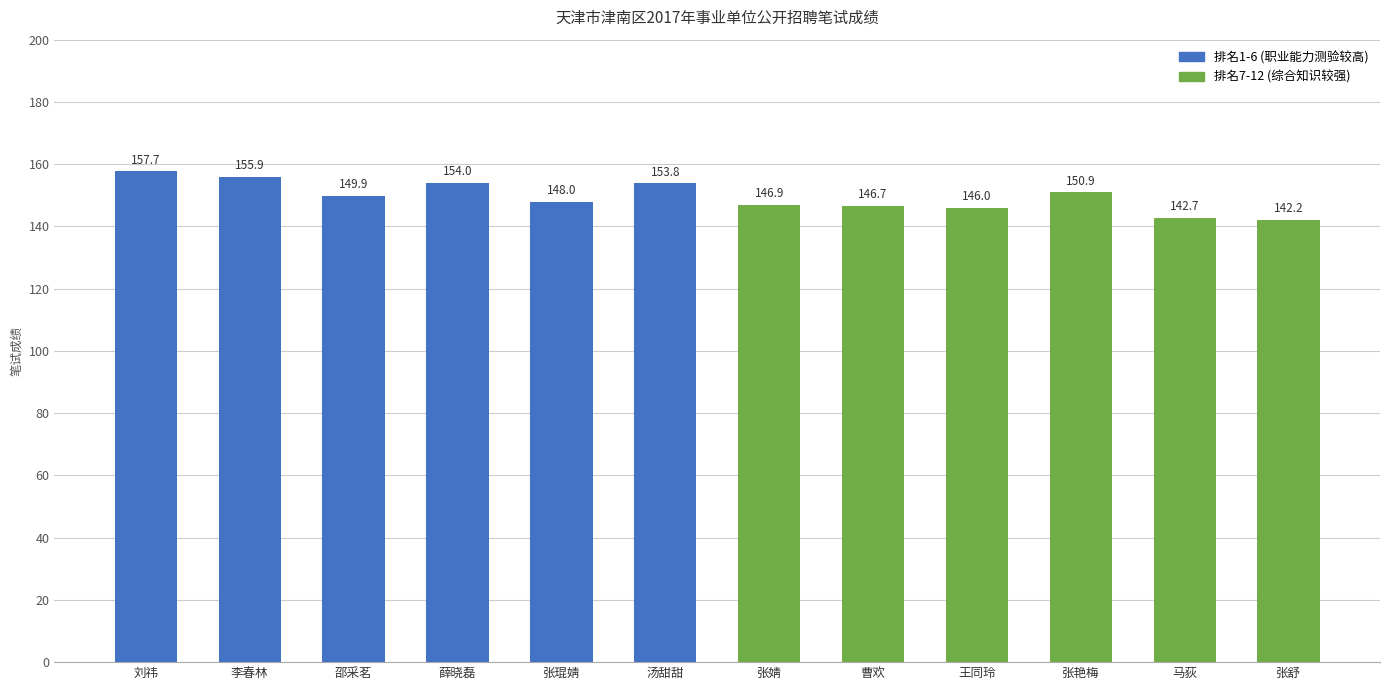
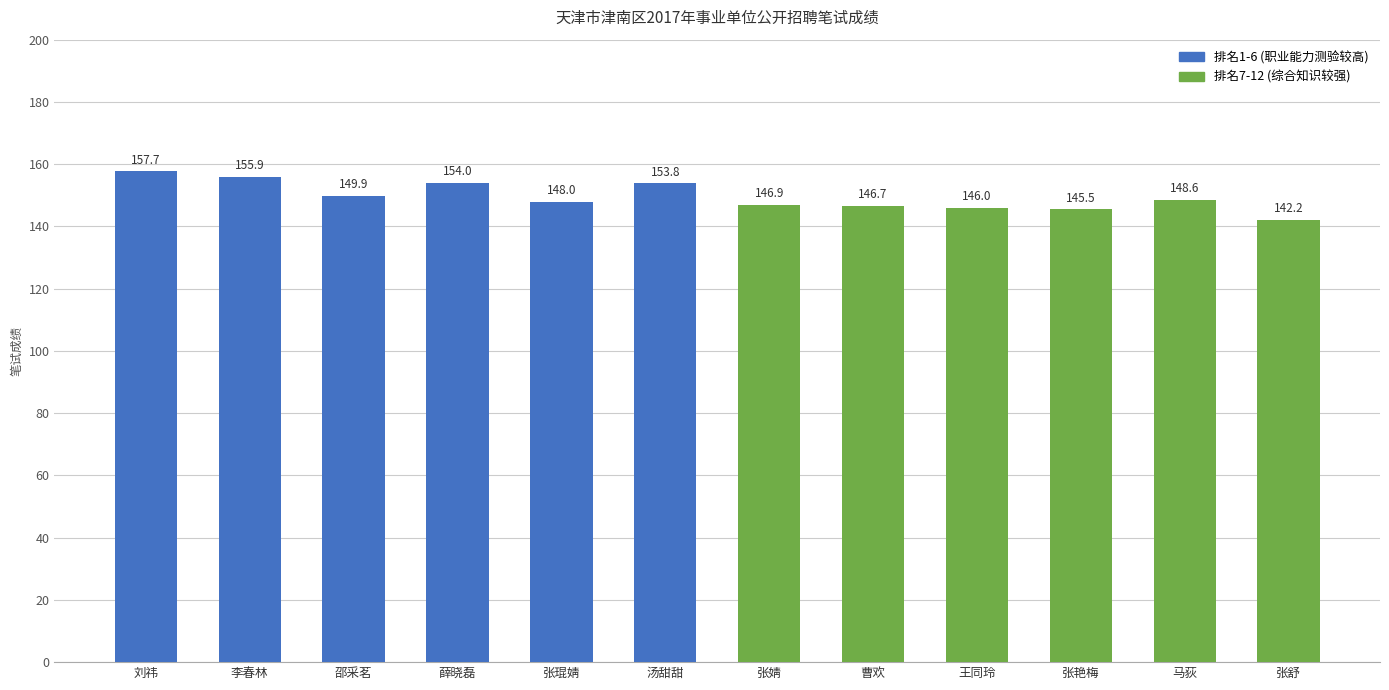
  {
    "刘祎": 157.7,
    "李春林": 155.9,
    "邵采茗": 149.9,
    "薛晓磊": 154.0,
    "张琨婧": 148.0,
    "汤甜甜": 153.8,
    "张婧": 146.9,
    "曹欢": 146.7,
    "王同玲": 146.0,
-   "张艳梅": 150.9,
-   "马荻": 142.7,
+   "张艳梅": 145.5,
+   "马荻": 148.6,
    "张舒": 142.2
  }
